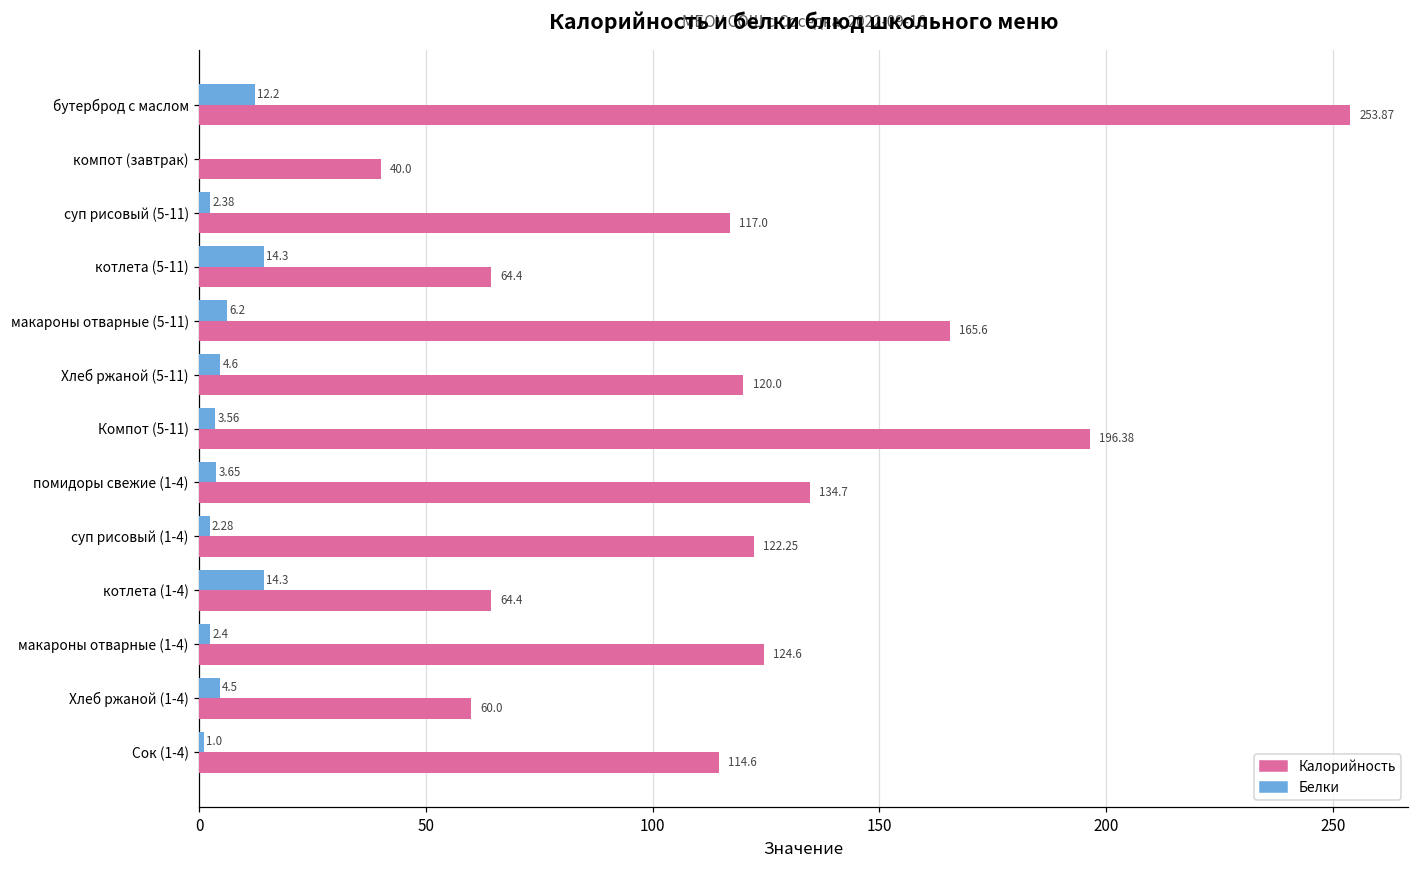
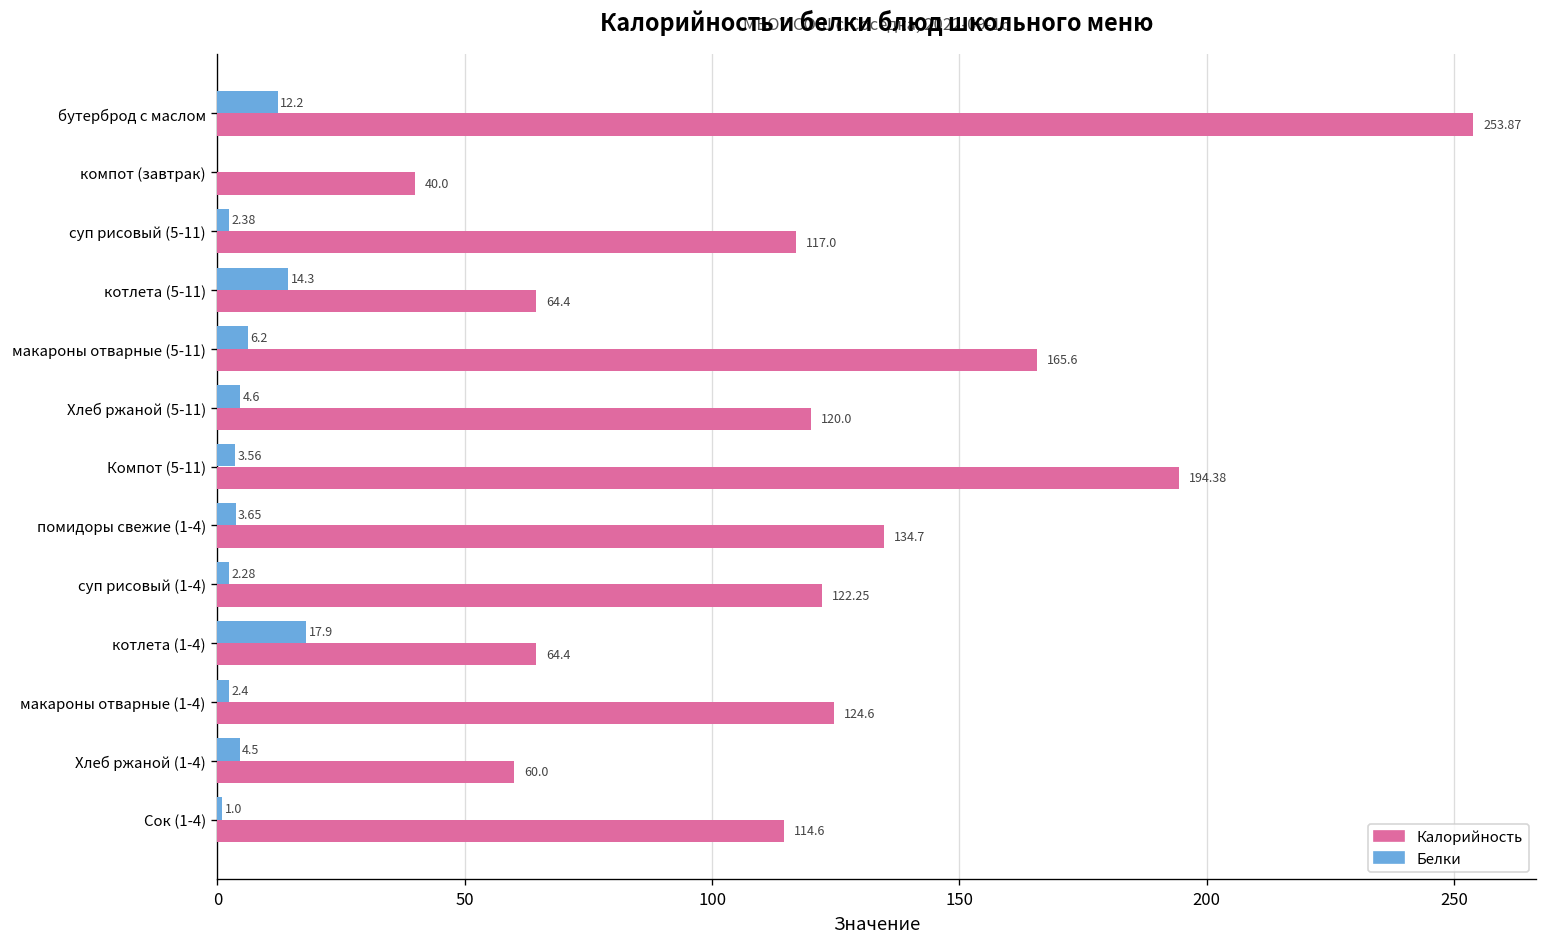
  {
    "Калорийность": {
      "бутерброд с маслом": 253.87,
      "компот (завтрак)": 40.0,
      "суп рисовый (5-11)": 117.0,
      "котлета (5-11)": 64.4,
      "макароны отварные (5-11)": 165.6,
      "Хлеб ржаной (5-11)": 120.0,
-     "Компот (5-11)": 196.38,
+     "Компот (5-11)": 194.38,
      "помидоры свежие (1-4)": 134.7,
      "суп рисовый (1-4)": 122.25,
      "котлета (1-4)": 64.4,
      "макароны отварные (1-4)": 124.6,
      "Хлеб ржаной (1-4)": 60.0,
      "Сок (1-4)": 114.6
    },
    "Белки": {
      "бутерброд с маслом": 12.2,
      "суп рисовый (5-11)": 2.38,
      "котлета (5-11)": 14.3,
      "макароны отварные (5-11)": 6.2,
      "Хлеб ржаной (5-11)": 4.6,
      "Компот (5-11)": 3.56,
      "помидоры свежие (1-4)": 3.65,
      "суп рисовый (1-4)": 2.28,
-     "котлета (1-4)": 14.3,
+     "котлета (1-4)": 17.9,
      "макароны отварные (1-4)": 2.4,
      "Хлеб ржаной (1-4)": 4.5,
      "Сок (1-4)": 1.0
    }
  }
